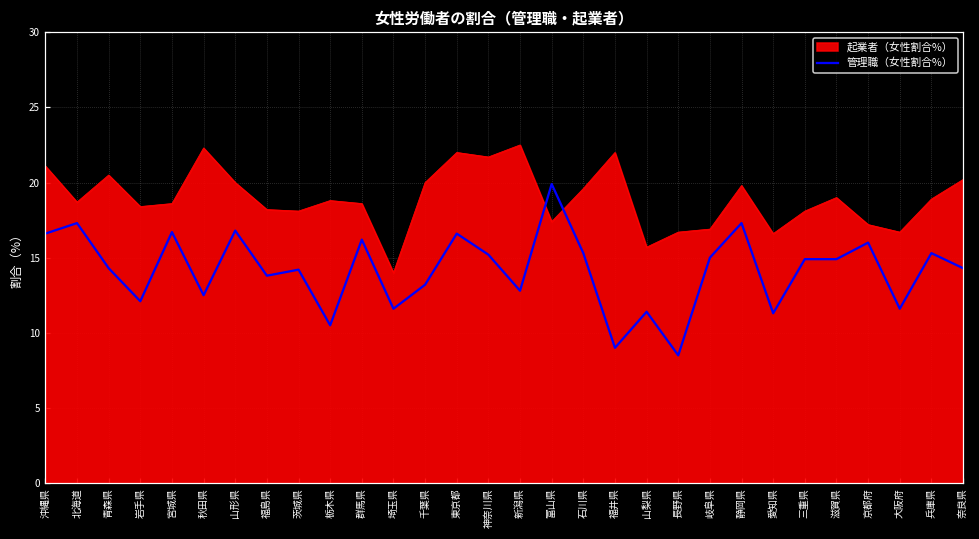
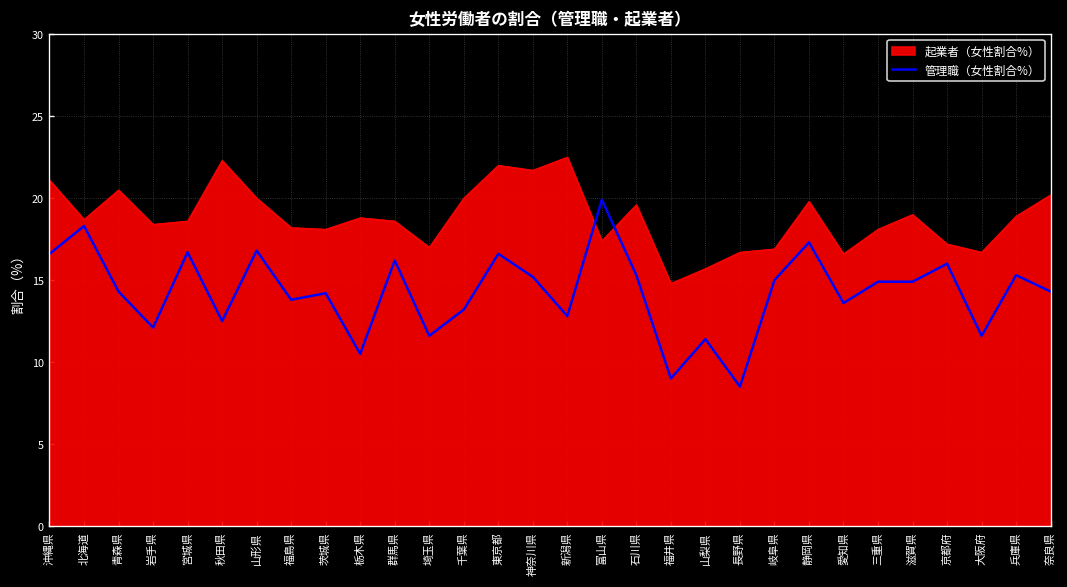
  {
    "起業者（女性割合%）": {
      "沖縄県": 21.1,
      "北海道": 18.7,
      "青森県": 20.5,
      "岩手県": 18.4,
      "宮城県": 18.6,
      "秋田県": 22.3,
      "山形県": 20.0,
      "福島県": 18.2,
      "茨城県": 18.1,
      "栃木県": 18.8,
      "群馬県": 18.6,
-     "埼玉県": 14,
+     "埼玉県": 17,
      "千葉県": 20.0,
      "東京都": 22.0,
      "神奈川県": 21.7,
      "新潟県": 22.5,
      "富山県": 17.4,
      "石川県": 19.6,
-     "福井県": 22.0,
+     "福井県": 14.8,
      "山梨県": 15.7,
      "長野県": 16.7,
      "岐阜県": 16.9,
      "静岡県": 19.8,
      "愛知県": 16.6,
      "三重県": 18.1,
      "滋賀県": 19.0,
      "京都府": 17.2,
      "大阪府": 16.7,
      "兵庫県": 18.9,
      "奈良県": 20.2
    },
    "管理職（女性割合%）": {
      "沖縄県": 16.6,
-     "北海道": 17.3,
+     "北海道": 18.3,
      "青森県": 14.3,
      "岩手県": 12.1,
      "宮城県": 16.7,
      "秋田県": 12.5,
      "山形県": 16.8,
      "福島県": 13.8,
      "茨城県": 14.2,
      "栃木県": 10.5,
      "群馬県": 16.2,
      "埼玉県": 11.6,
      "千葉県": 13.2,
      "東京都": 16.6,
      "神奈川県": 15.2,
      "新潟県": 12.8,
      "富山県": 19.9,
      "石川県": 15.3,
      "福井県": 9.0,
      "山梨県": 11.4,
      "長野県": 8.5,
      "岐阜県": 15.0,
      "静岡県": 17.3,
-     "愛知県": 11.3,
+     "愛知県": 13.6,
      "三重県": 14.9,
      "滋賀県": 14.9,
      "京都府": 16.0,
      "大阪府": 11.6,
      "兵庫県": 15.3,
      "奈良県": 14.3
    }
  }
